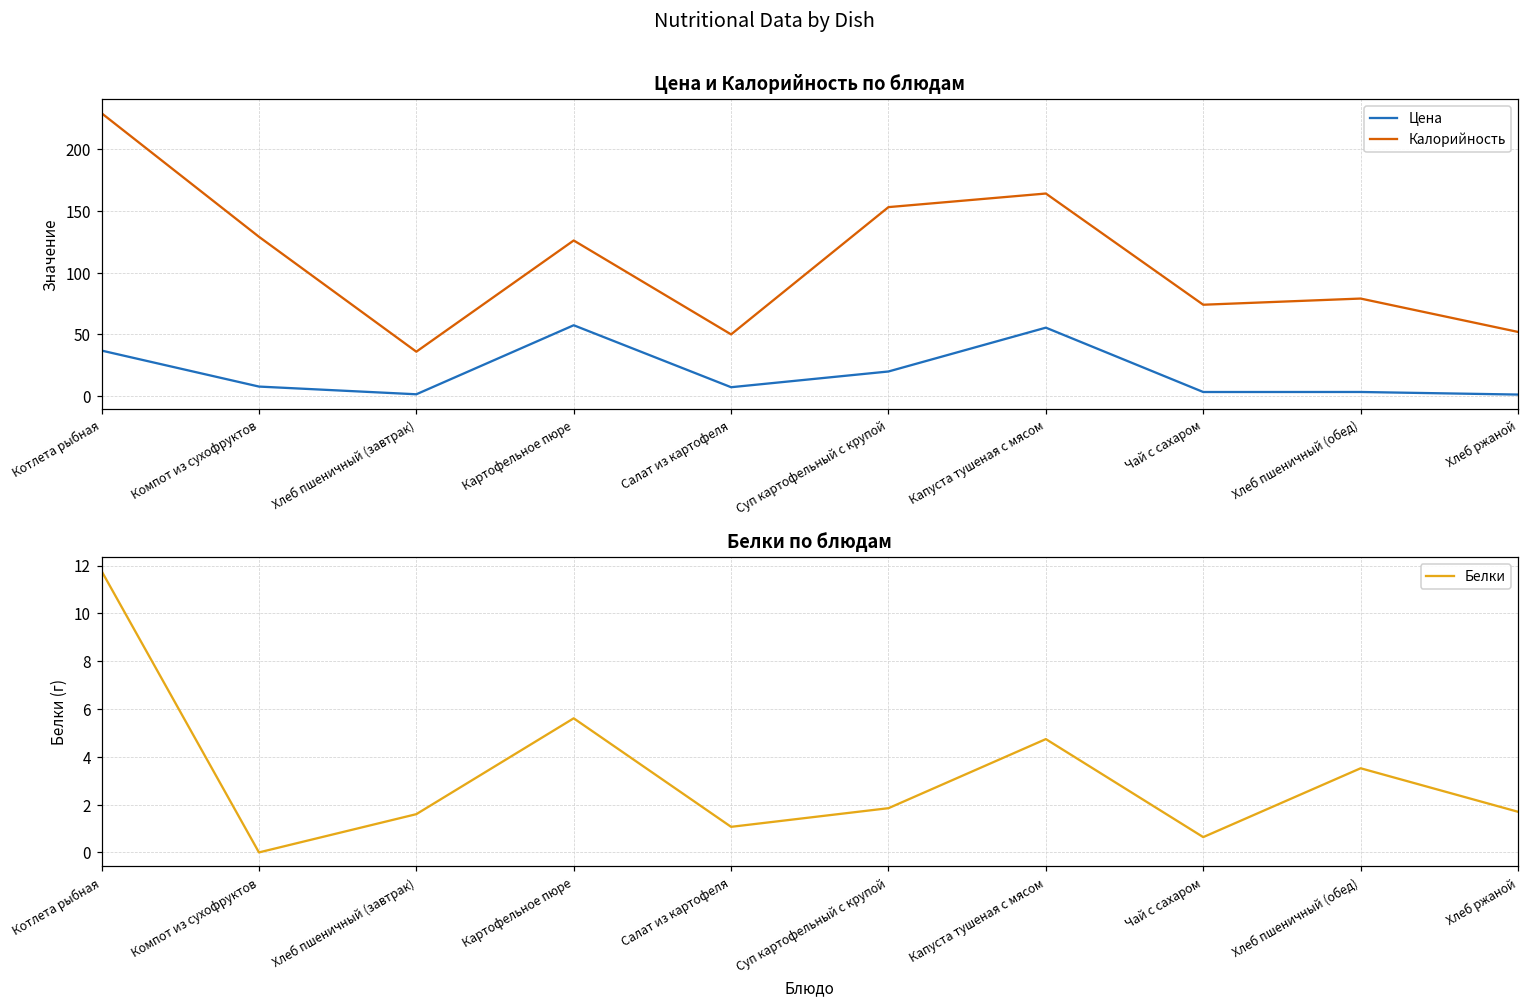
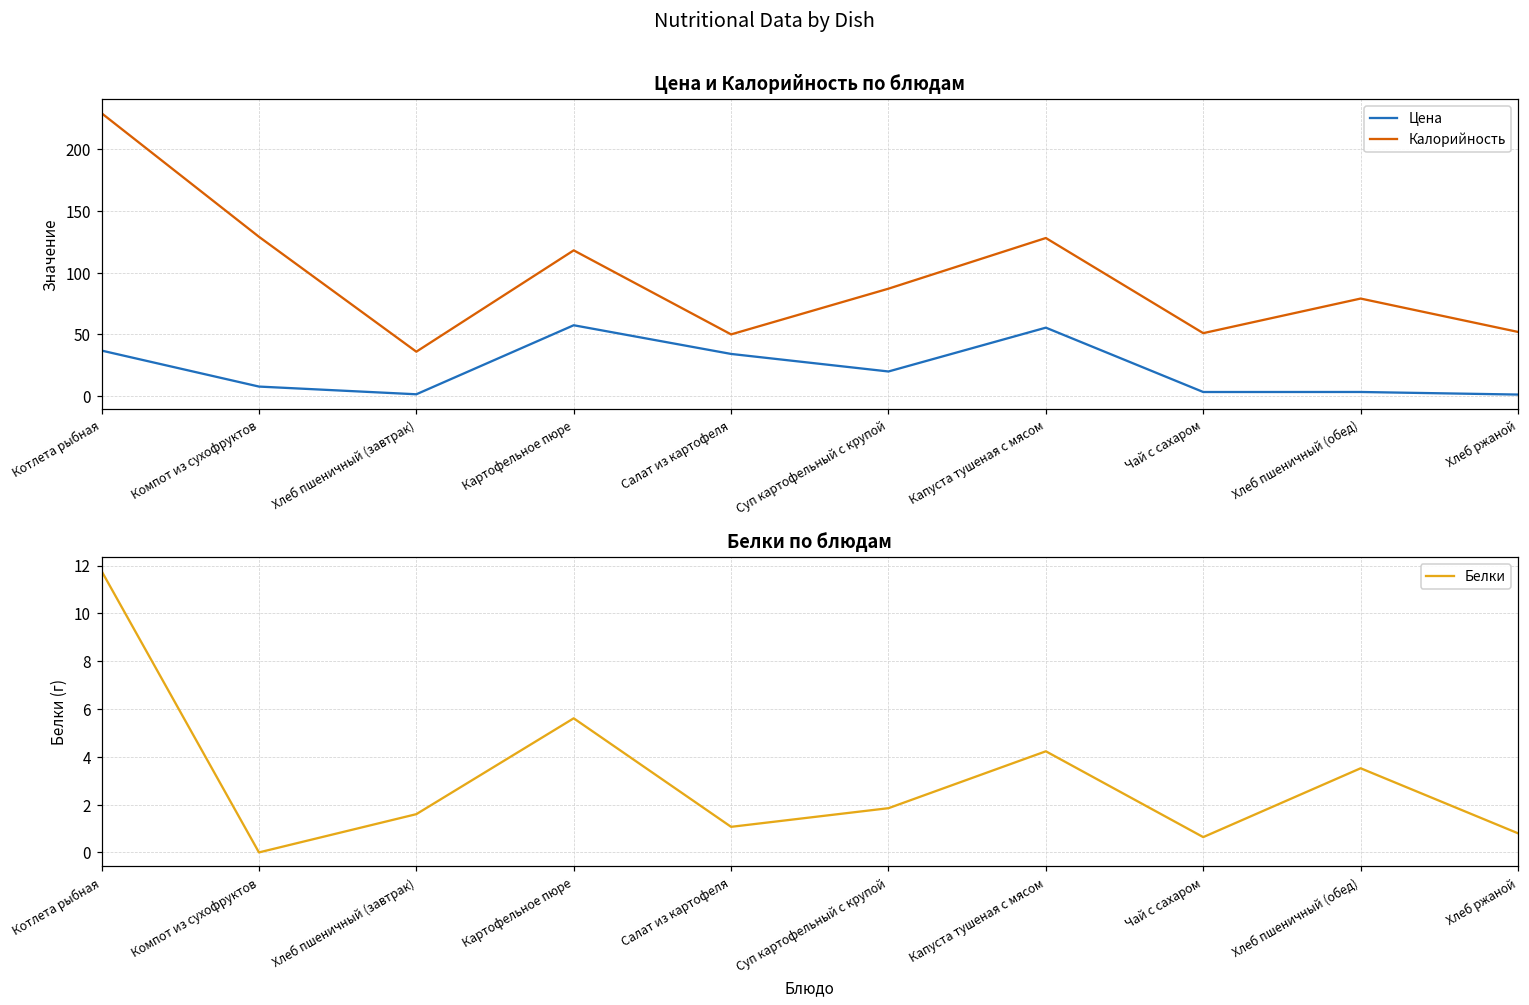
  {
    "Цена и Калорийность по блюдам": {
      "Цена": {
        "Котлета рыбная": 37,
        "Компот из сухофруктов": 8,
        "Хлеб пшеничный (завтрак)": 2,
        "Картофельное пюре": 57,
-       "Салат из картофеля": 7,
+       "Салат из картофеля": 34,
        "Суп картофельный с крупой": 20,
        "Капуста тушеная с мясом": 55,
        "Чай с сахаром": 3,
        "Хлеб пшеничный (обед)": 3,
        "Хлеб ржаной": 1
      },
      "Калорийность": {
        "Котлета рыбная": 229,
        "Компот из сухофруктов": 129,
        "Хлеб пшеничный (завтрак)": 36,
-       "Картофельное пюре": 126,
+       "Картофельное пюре": 118,
        "Салат из картофеля": 50,
-       "Суп картофельный с крупой": 153,
-       "Капуста тушеная с мясом": 164,
-       "Чай с сахаром": 74,
+       "Суп картофельный с крупой": 87,
+       "Капуста тушеная с мясом": 128,
+       "Чай с сахаром": 51,
        "Хлеб пшеничный (обед)": 79,
        "Хлеб ржаной": 52
      }
    },
    "Белки по блюдам": {
      "Котлета рыбная": 11.8,
      "Компот из сухофруктов": 0.0,
      "Хлеб пшеничный (завтрак)": 1.6,
      "Картофельное пюре": 5.6,
      "Салат из картофеля": 1.1,
      "Суп картофельный с крупой": 1.9,
-     "Капуста тушеная с мясом": 4.7,
+     "Капуста тушеная с мясом": 4.2,
      "Чай с сахаром": 0.6,
      "Хлеб пшеничный (обед)": 3.5,
-     "Хлеб ржаной": 1.7
+     "Хлеб ржаной": 0.8
    }
  }
